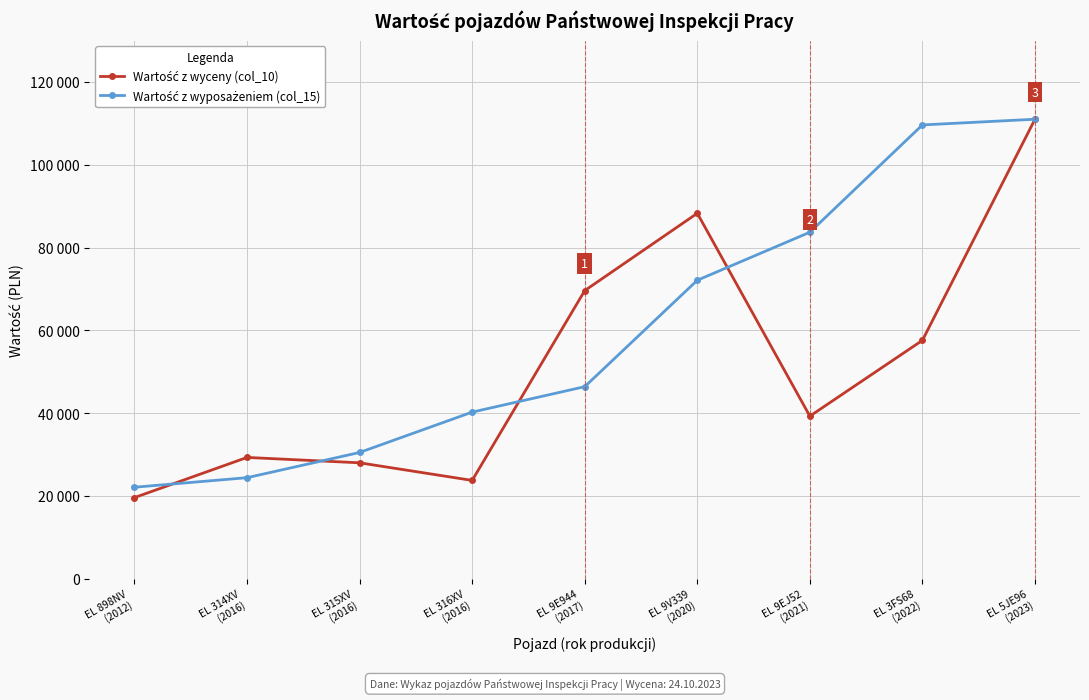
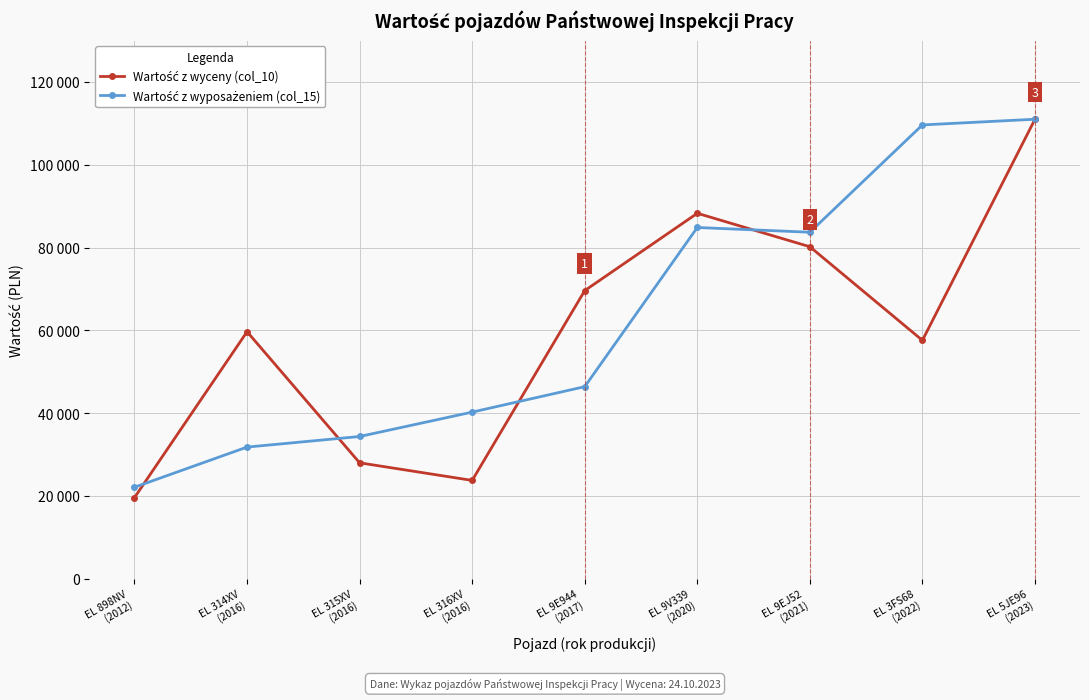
  {
    "Wartość z wyceny (col_10)": {
      "EL 898NV (2012)": 20000,
-     "EL 314XV (2016)": 29000,
+     "EL 314XV (2016)": 60000,
      "EL 315XV (2016)": 28000,
      "EL 316XV (2016)": 24000,
      "EL 9V339 (2020)": 88000,
-     "EL 9EJ52 (2021)": 39000,
+     "EL 9EJ52 (2021)": 80000,
      "EL 3FS68 (2022)": 58000
    },
    "Wartość z wyposażeniem (col_15)": {
      "EL 898NV (2012)": 22000,
-     "EL 314XV (2016)": 24000,
-     "EL 315XV (2016)": 31000,
+     "EL 314XV (2016)": 32000,
+     "EL 315XV (2016)": 34000,
      "EL 316XV (2016)": 40000,
      "EL 9E944 (2017)": 46000,
-     "EL 9V339 (2020)": 72000,
+     "EL 9V339 (2020)": 85000,
      "EL 3FS68 (2022)": 110000
    }
  }
